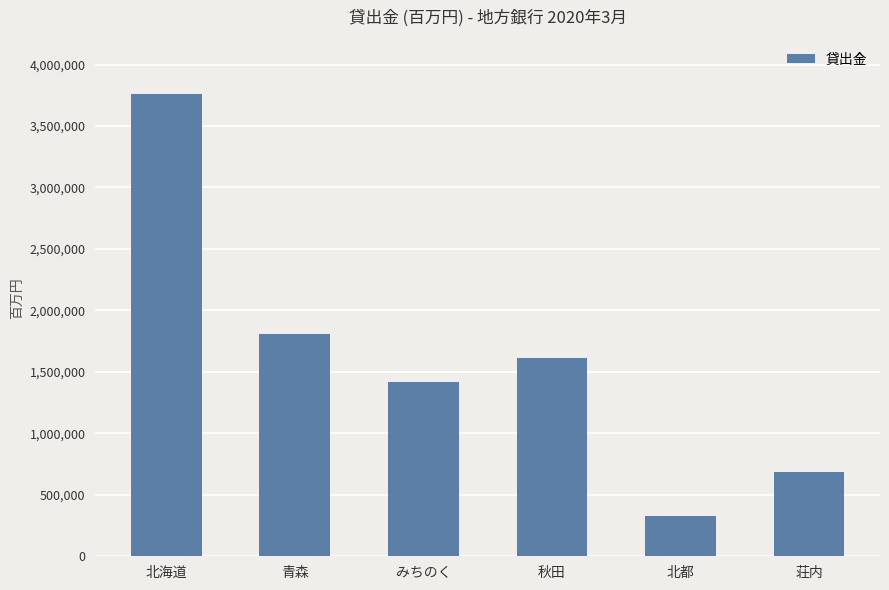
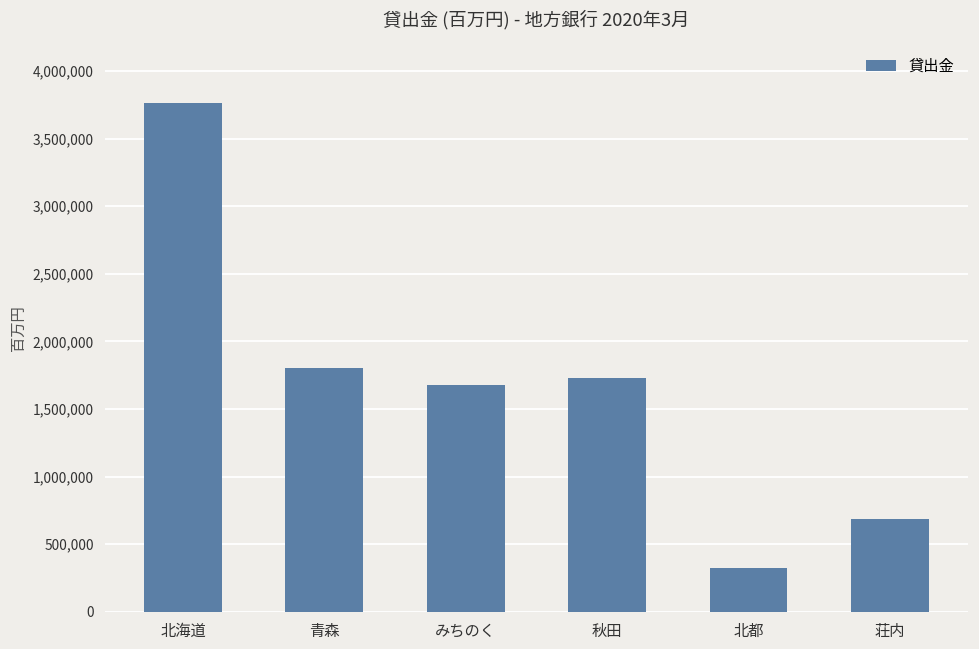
  {
    "北海道": "3,760,000",
    "青森": "1,810,000",
-   "みちのく": "1,420,000",
-   "秋田": "1,620,000",
+   "みちのく": "1,680,000",
+   "秋田": "1,730,000",
    "北都": "320,000",
    "荘内": "680,000"
  }
